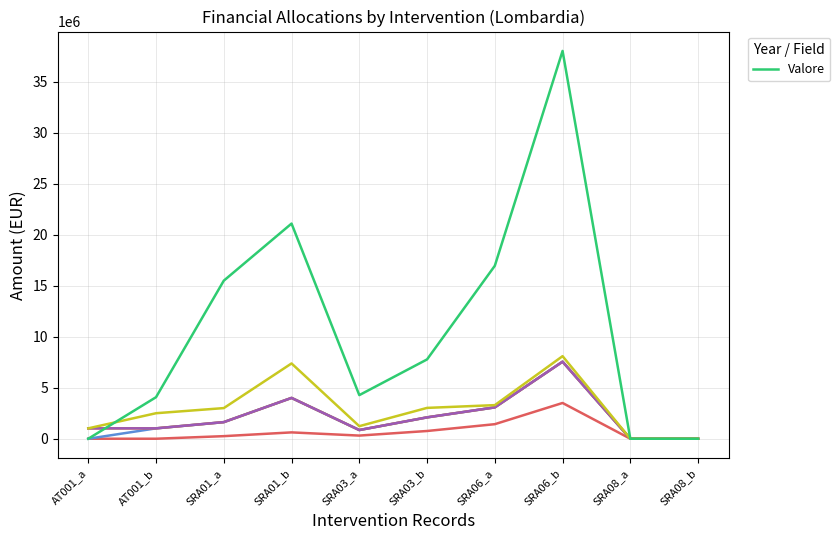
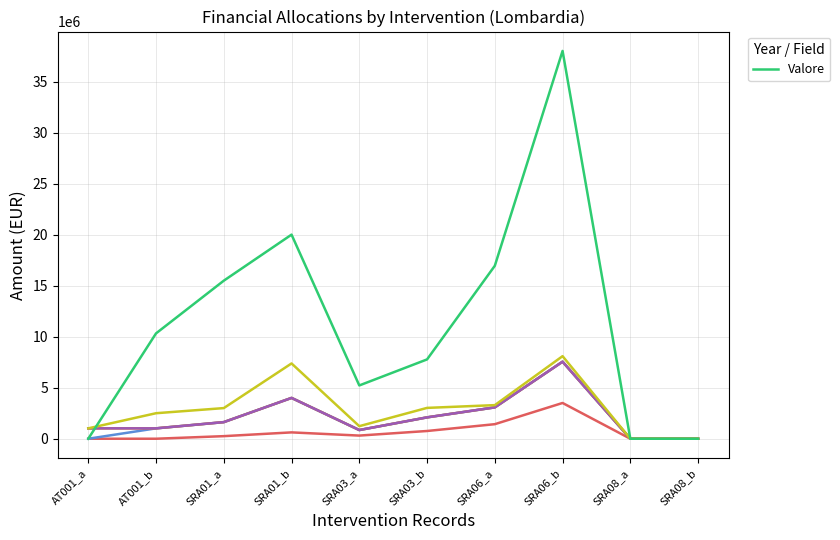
  {
    "Valore": {
-     "AT001_b": 4100000,
+     "AT001_b": 10300000,
      "SRA01_a": 15500000,
-     "SRA01_b": 21100000,
-     "SRA03_a": 4300000,
+     "SRA01_b": 20000000,
+     "SRA03_a": 5200000,
      "SRA03_b": 7800000,
      "SRA06_a": 16900000,
      "SRA06_b": 38000000
    }
  }
